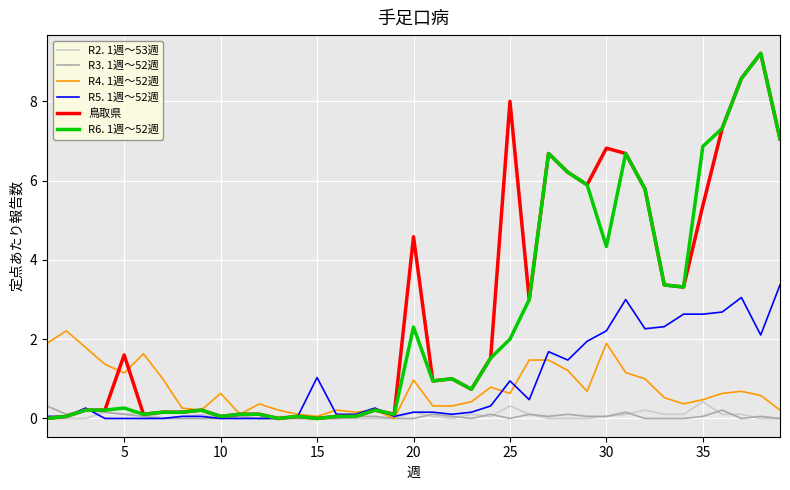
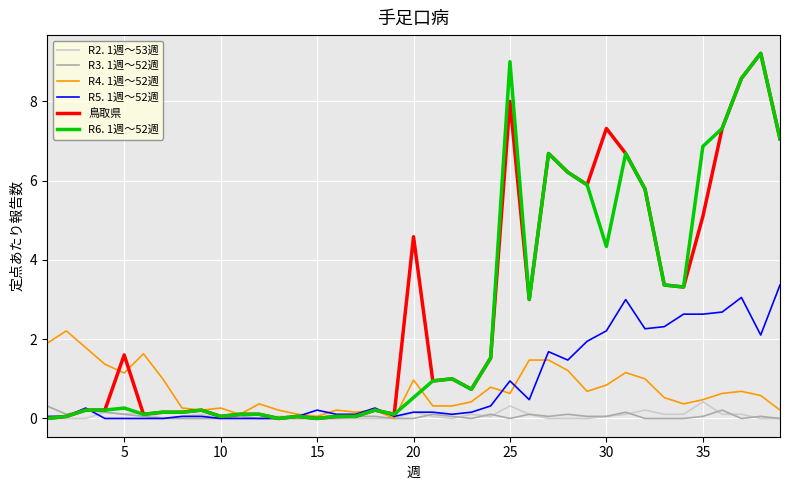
  {
    "R4. 1週～52週": {
      "5": 1.1,
-     "10": 0.6,
+     "10": 0.3,
      "20": 1.0,
      "25": 0.6,
-     "30": 1.9
+     "30": 0.8
    },
    "R5. 1週～52週": {
      "5": 0.0,
-     "15": 1.0,
+     "15": 0.2,
      "25": 0.9,
      "30": 2.2,
      "35": 2.6
    },
    "鳥取県": {
      "5": 1.6,
      "20": 4.6,
      "25": 8.0,
-     "30": 6.8,
-     "35": 5.4
+     "30": 7.3,
+     "35": 5.1
    },
    "R6. 1週～52週": {
      "5": 0.3,
-     "20": 2.3,
-     "25": 2,
+     "20": 0.5,
+     "25": 9,
      "30": 4.3,
      "35": 6.9
    }
  }
